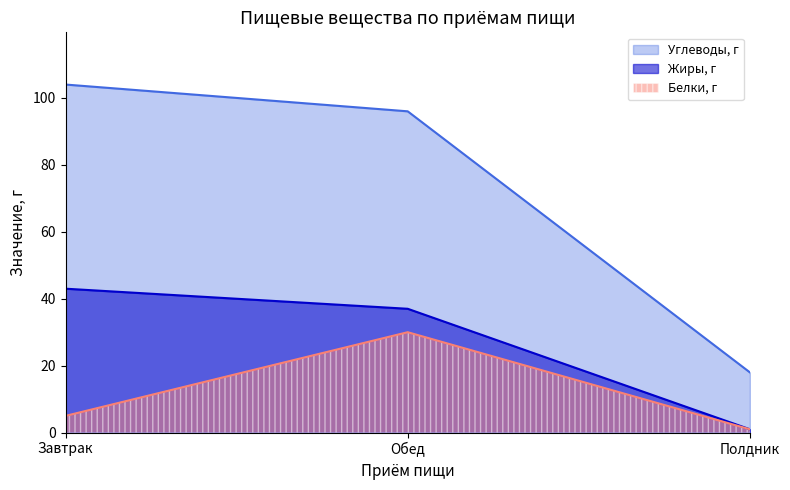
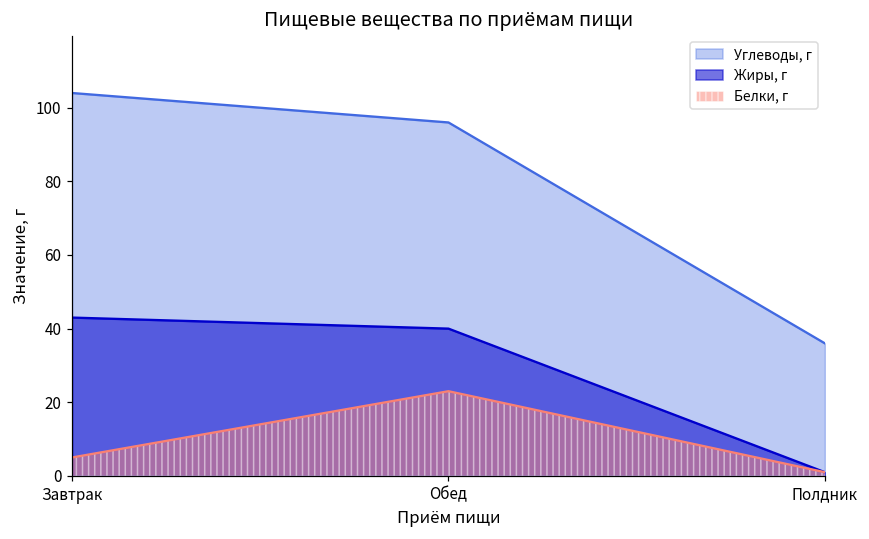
  {
    "Углеводы, г": {
      "Завтрак": 104,
      "Обед": 96,
-     "Полдник": 18
+     "Полдник": 36
    },
    "Жиры, г": {
      "Завтрак": 43,
-     "Обед": 37
+     "Обед": 40
    },
    "Белки, г": {
      "Завтрак": 5,
-     "Обед": 30
+     "Обед": 23
    }
  }
